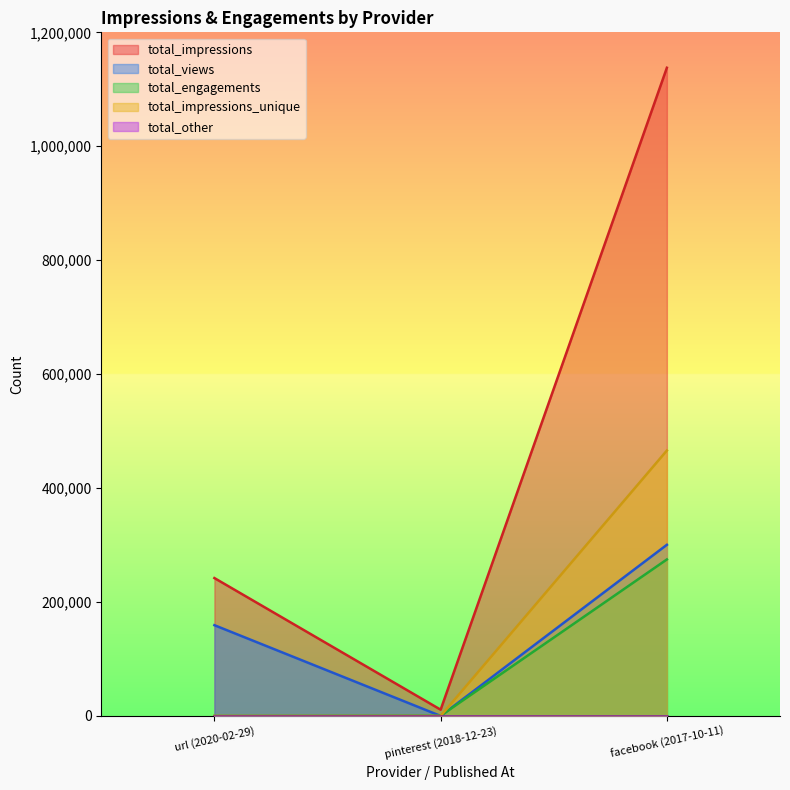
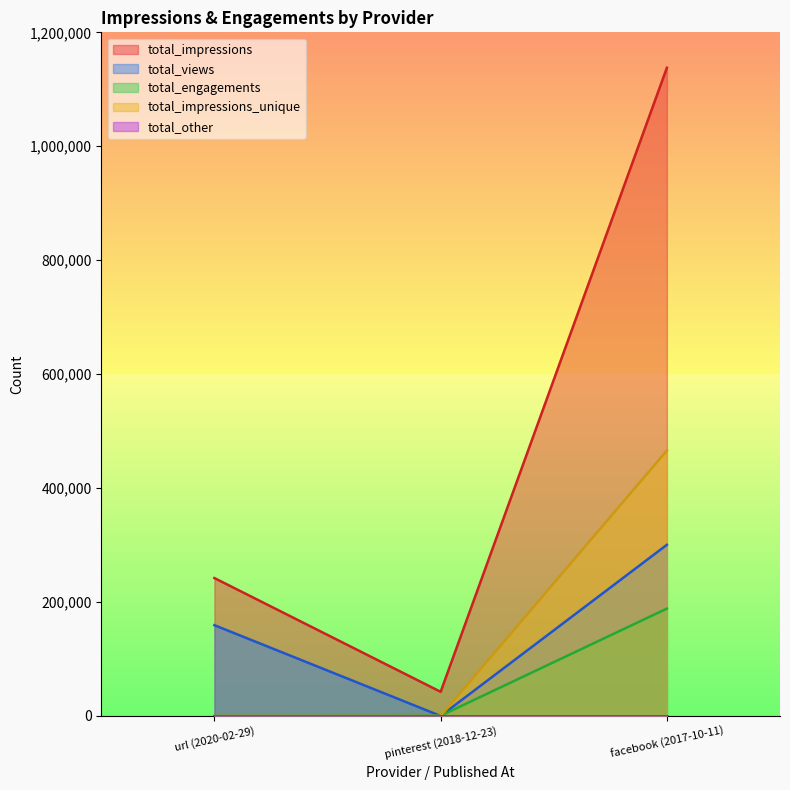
  {
    "total_impressions": {
      "url (2020-02-29)": "240,000",
-     "pinterest (2018-12-23)": "10,000",
+     "pinterest (2018-12-23)": "40,000",
      "facebook (2017-10-11)": "1,140,000"
    },
    "total_views": {
      "url (2020-02-29)": "160,000",
      "facebook (2017-10-11)": "300,000"
    },
    "total_engagements": {
-     "facebook (2017-10-11)": "270,000"
+     "facebook (2017-10-11)": "190,000"
    },
    "total_impressions_unique": {
      "facebook (2017-10-11)": "470,000"
    },
    "total_other": {
      "facebook (2017-10-11)": "0"
    }
  }
